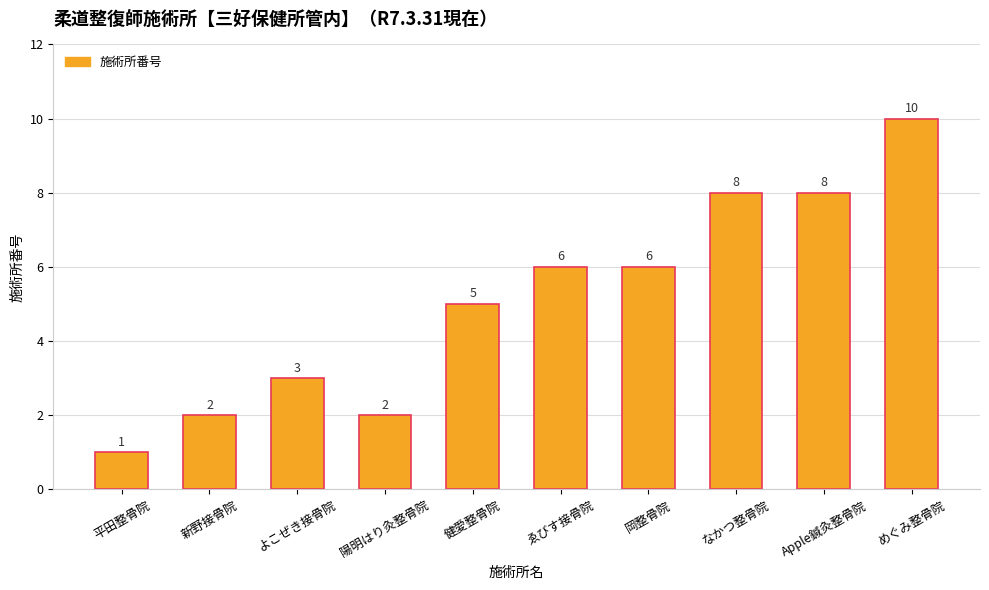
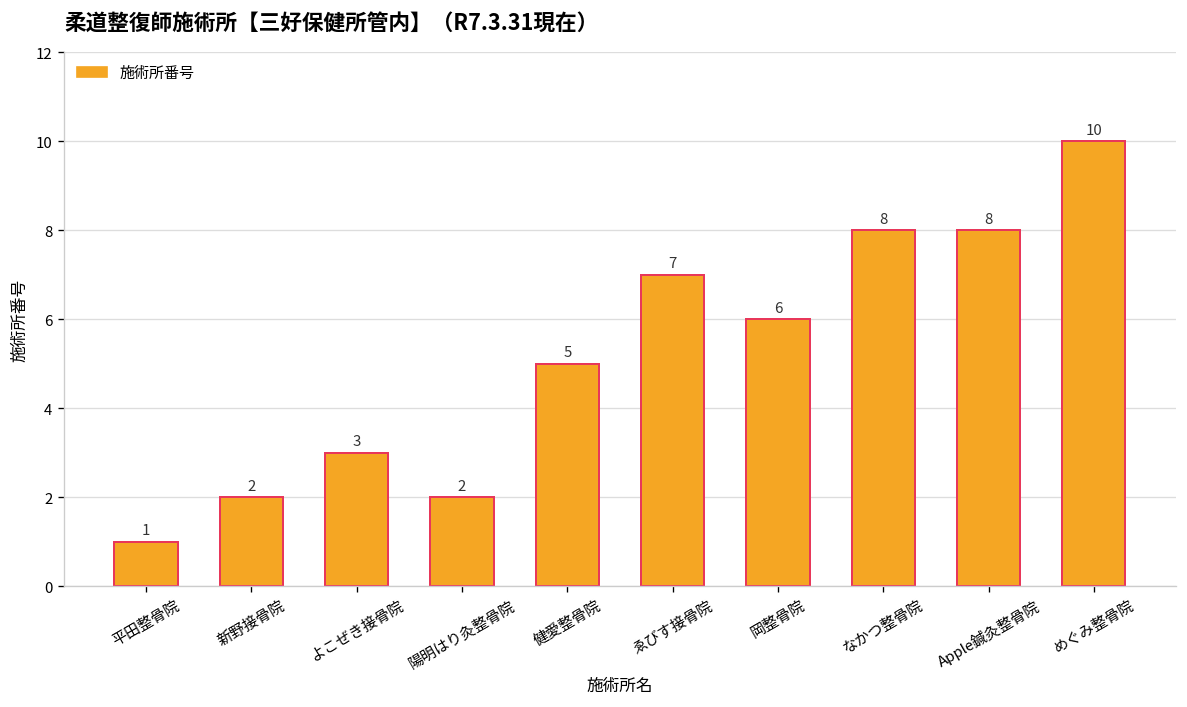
  {
    "平田整骨院": 1,
    "新野接骨院": 2,
    "よこぜき接骨院": 3,
    "陽明はり灸整骨院": 2,
    "健愛整骨院": 5,
-   "ゑびす接骨院": 6,
+   "ゑびす接骨院": 7,
    "岡整骨院": 6,
    "なかつ整骨院": 8,
    "Apple鍼灸整骨院": 8,
    "めぐみ整骨院": 10
  }
